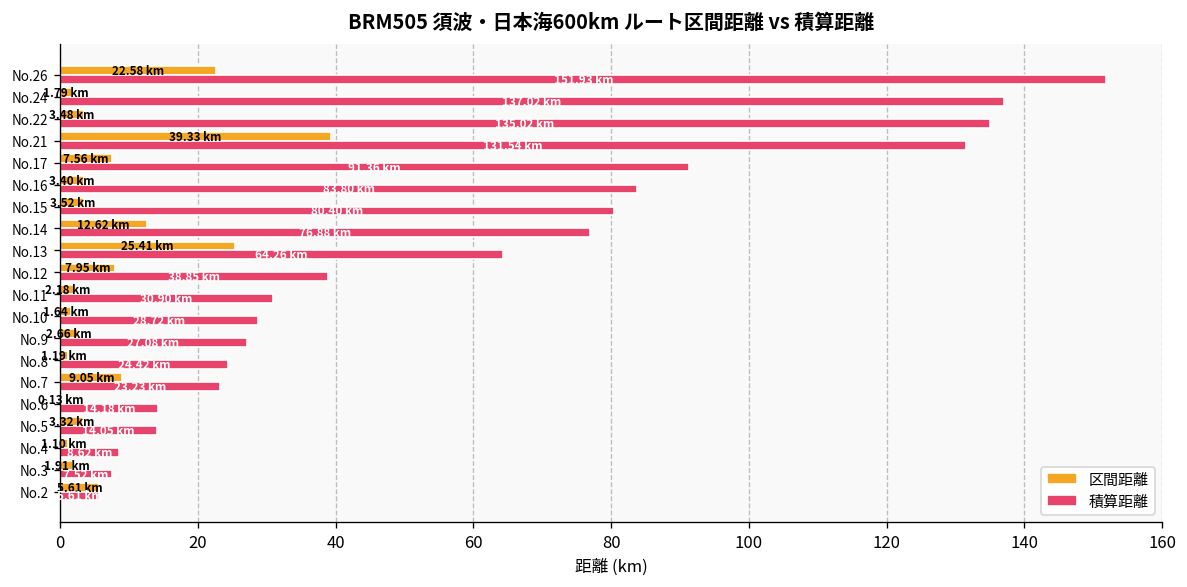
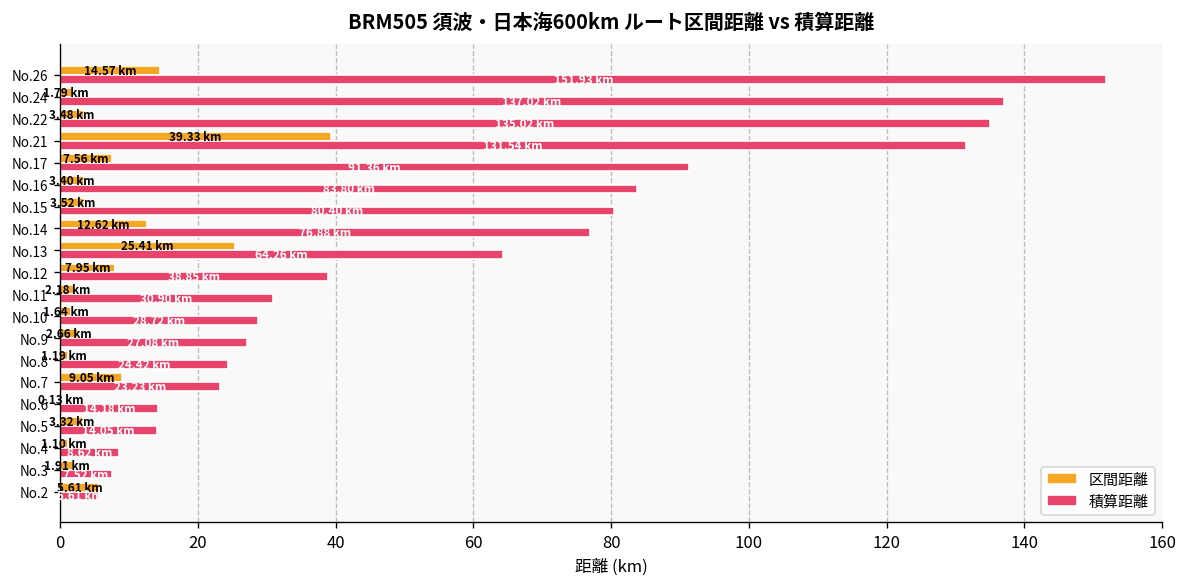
  {
    "区間距離": {
-     "No.26": 22.58,
+     "No.26": 14.57,
      "No.24": 1.79,
      "No.22": 3.48,
      "No.21": 39.33,
      "No.17": 7.56,
      "No.16": 3.40,
      "No.15": 3.52,
      "No.14": 12.62,
      "No.13": 25.41,
      "No.12": 7.95,
      "No.11": 2.18,
      "No.10": 1.64,
      "No.9": 2.66,
      "No.8": 1.19,
      "No.7": 9.05,
      "No.6": 0.13,
      "No.5": 3.32,
      "No.4": 1.10
    },
    "積算距離": {
      "No.26": 151.93,
      "No.17": 91.36,
      "No.14": 76.88,
      "No.13": 64.26,
      "No.10": 28.72,
      "No.6": 14.18
    }
  }
